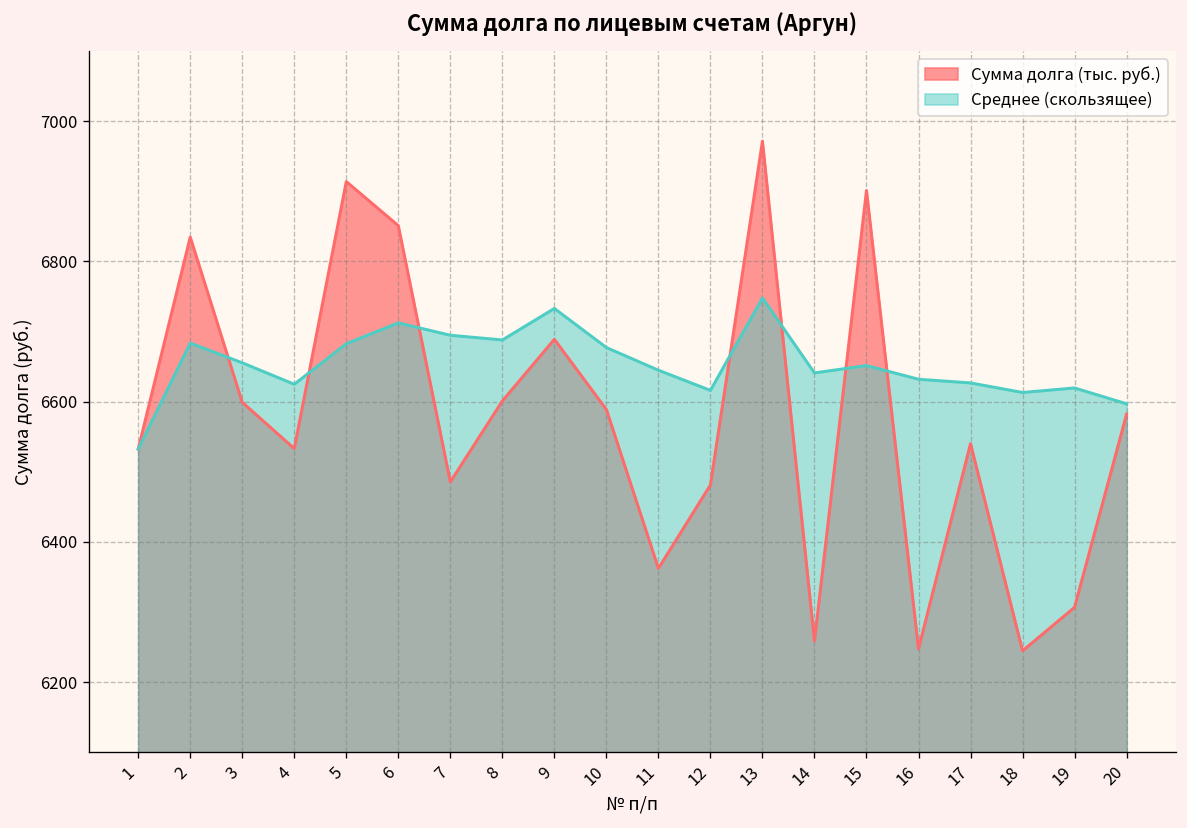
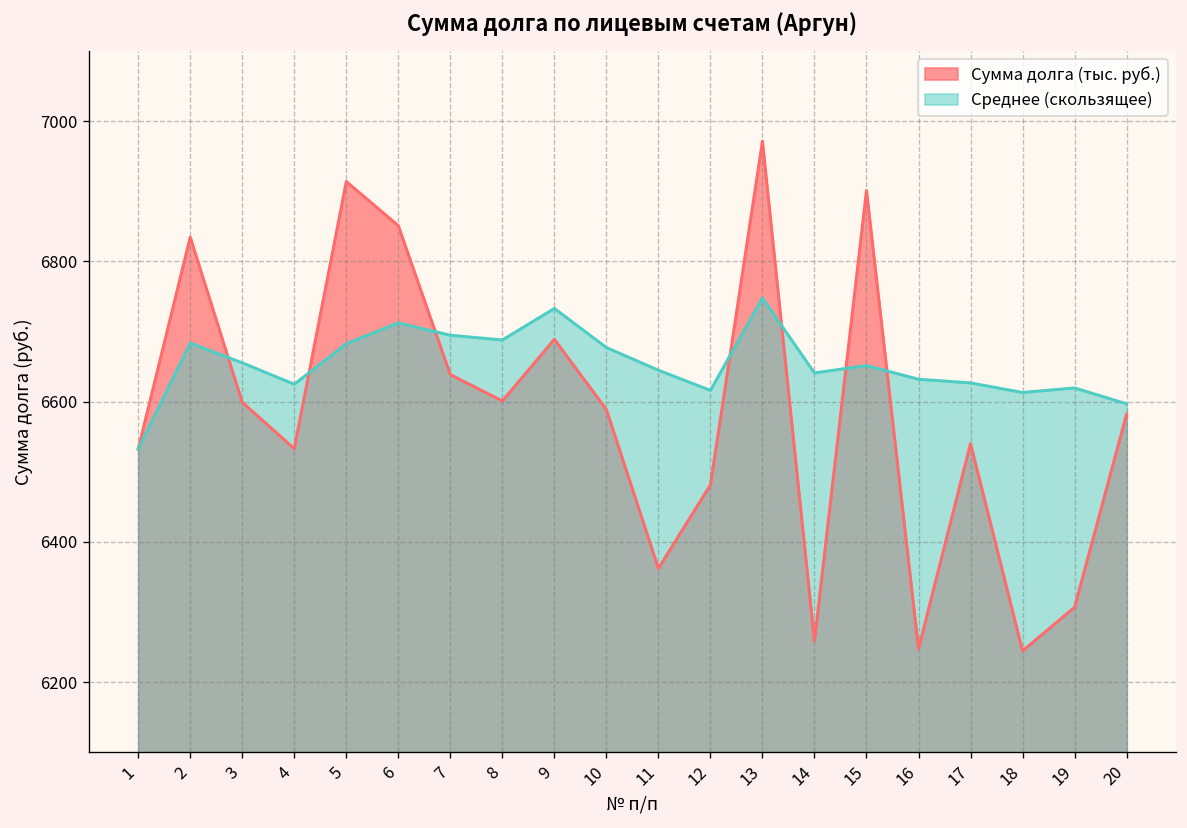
  {
    "Сумма долга (тыс. руб.)": {
      "2": 6830,
      "3": 6600,
      "4": 6530,
      "5": 6910,
      "6": 6850,
-     "7": 6490,
+     "7": 6640,
      "8": 6600,
      "9": 6690,
      "10": 6590,
      "11": 6360,
      "12": 6480,
      "13": 6970,
      "14": 6260,
      "15": 6900,
      "16": 6250,
      "17": 6540,
      "18": 6240,
      "19": 6310,
      "20": 6580
    },
    "Среднее (скользящее)": {
      "2": 6680,
      "3": 6660,
      "4": 6620,
      "5": 6680,
      "6": 6710,
      "7": 6690,
      "8": 6690,
      "9": 6730,
      "10": 6680,
      "11": 6640,
      "12": 6620,
      "13": 6750,
      "14": 6640,
      "15": 6650,
      "16": 6630,
      "17": 6630,
      "18": 6610,
      "19": 6620,
      "20": 6600
    }
  }
